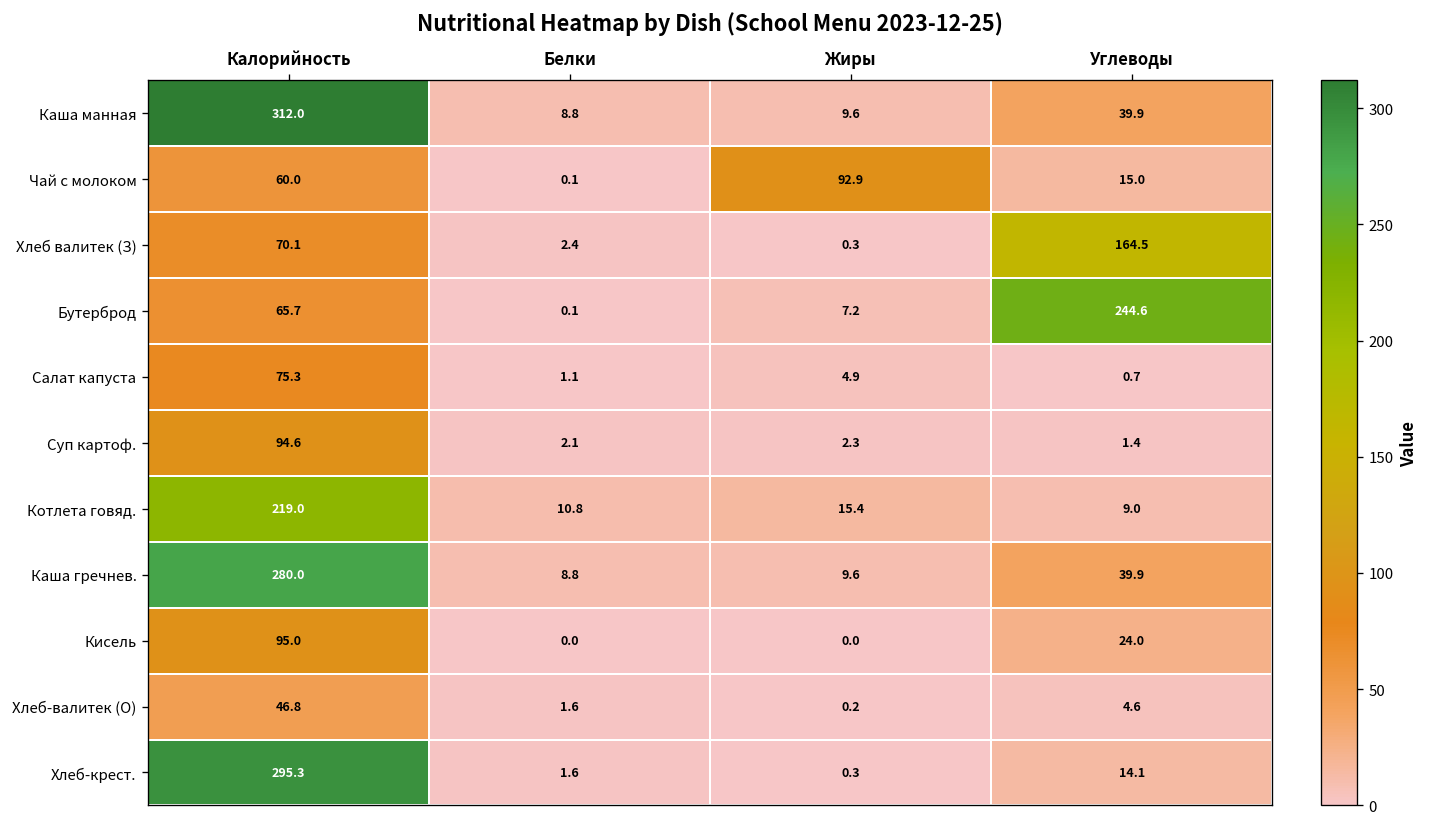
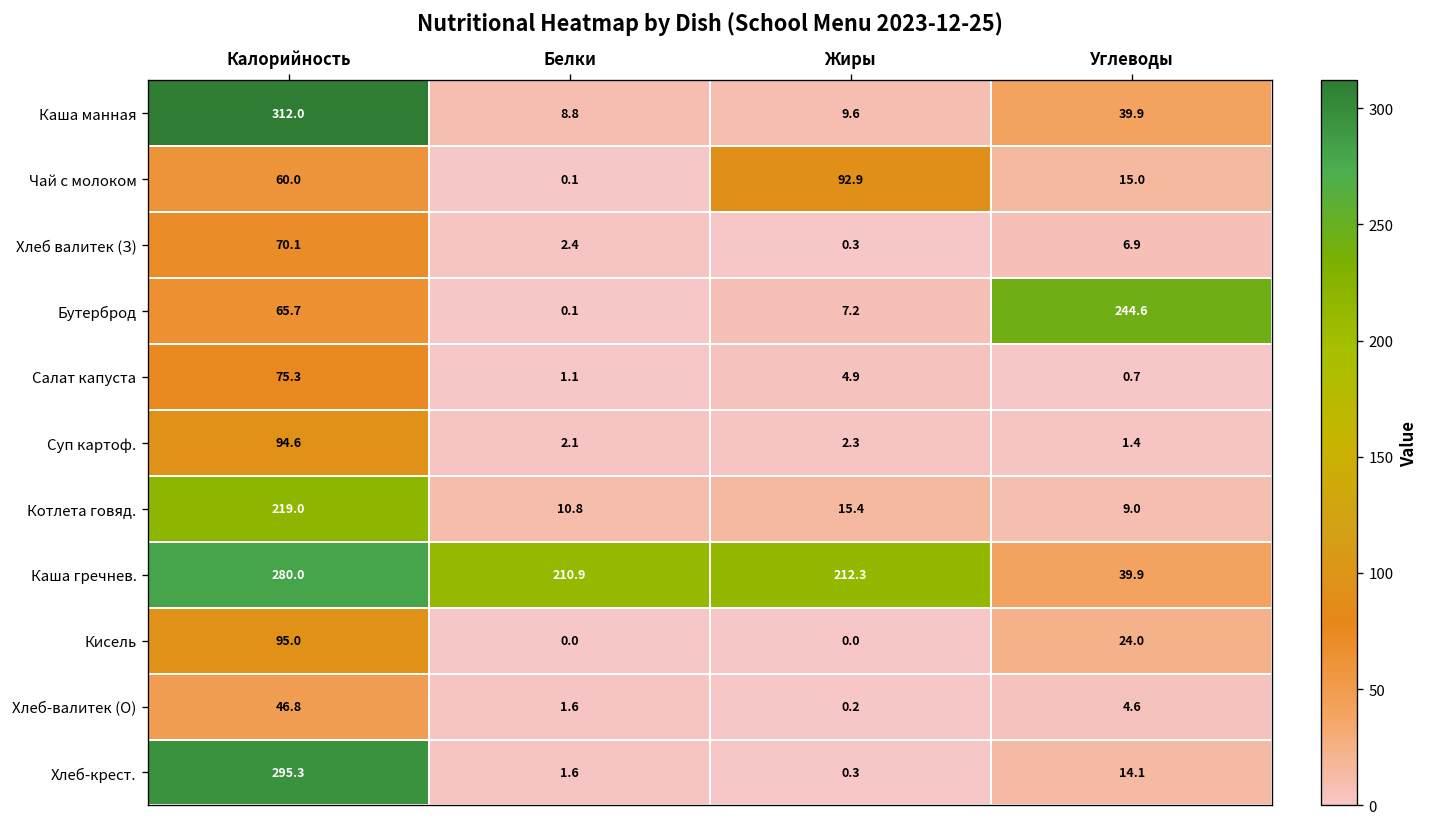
  {
    "Каша манная": {
      "Калорийность": 312.0,
      "Белки": 8.8,
      "Жиры": 9.6,
      "Углеводы": 39.9
    },
    "Чай с молоком": {
      "Калорийность": 60.0,
      "Белки": 0.1,
      "Жиры": 92.9,
      "Углеводы": 15.0
    },
    "Хлеб валитек (З)": {
      "Калорийность": 70.1,
      "Белки": 2.4,
      "Жиры": 0.3,
-     "Углеводы": 164.5
+     "Углеводы": 6.9
    },
    "Бутерброд": {
      "Калорийность": 65.7,
      "Белки": 0.1,
      "Жиры": 7.2,
      "Углеводы": 244.6
    },
    "Салат капуста": {
      "Калорийность": 75.3,
      "Белки": 1.1,
      "Жиры": 4.9,
      "Углеводы": 0.7
    },
    "Суп картоф.": {
      "Калорийность": 94.6,
      "Белки": 2.1,
      "Жиры": 2.3,
      "Углеводы": 1.4
    },
    "Котлета говяд.": {
      "Калорийность": 219.0,
      "Белки": 10.8,
      "Жиры": 15.4,
      "Углеводы": 9.0
    },
    "Каша гречнев.": {
      "Калорийность": 280.0,
-     "Белки": 8.8,
-     "Жиры": 9.6,
+     "Белки": 210.9,
+     "Жиры": 212.3,
      "Углеводы": 39.9
    },
    "Кисель": {
      "Калорийность": 95.0,
      "Белки": 0.0,
      "Жиры": 0.0,
      "Углеводы": 24.0
    },
    "Хлеб-валитек (О)": {
      "Калорийность": 46.8,
      "Белки": 1.6,
      "Жиры": 0.2,
      "Углеводы": 4.6
    },
    "Хлеб-крест.": {
      "Калорийность": 295.3,
      "Белки": 1.6,
      "Жиры": 0.3,
      "Углеводы": 14.1
    }
  }
